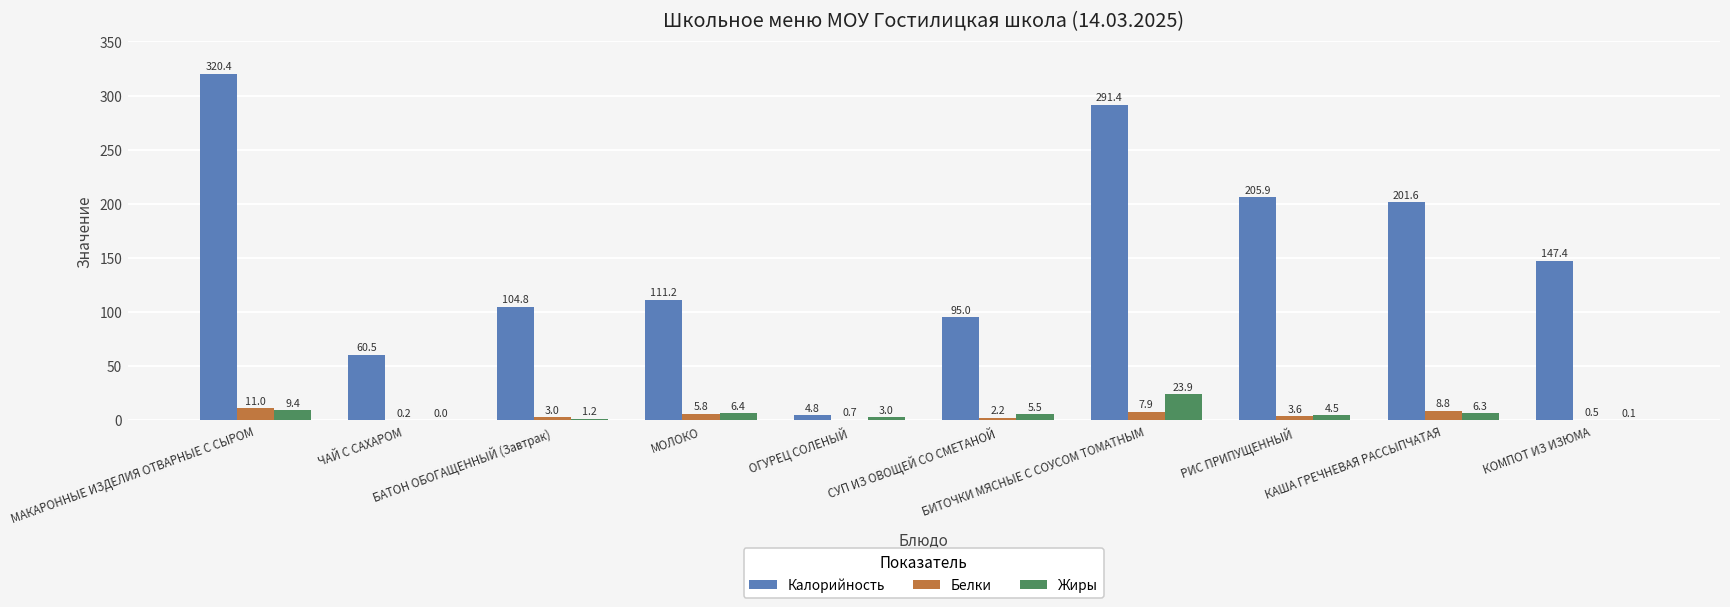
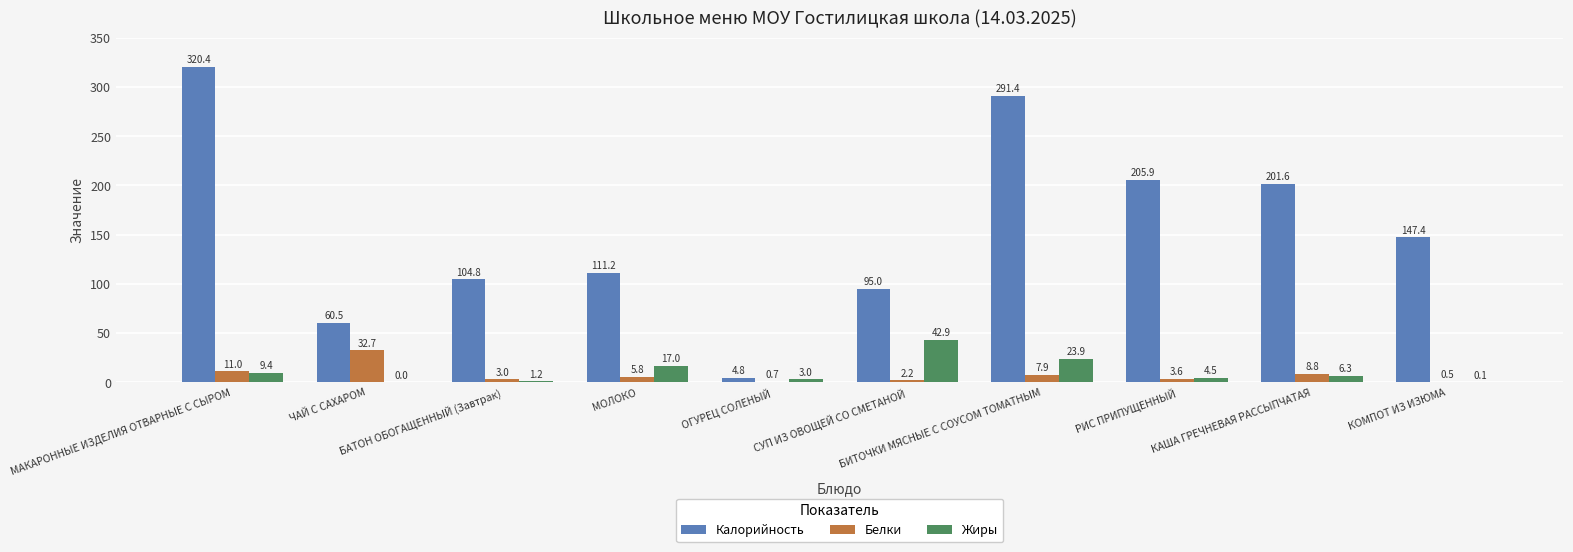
  {
    "Калорийность": {
      "МАКАРОННЫЕ ИЗДЕЛИЯ ОТВАРНЫЕ С СЫРОМ": 320.4,
      "ЧАЙ С САХАРОМ": 60.5,
      "БАТОН ОБОГАЩЕННЫЙ (Завтрак)": 104.8,
      "МОЛОКО": 111.2,
      "ОГУРЕЦ СОЛЕНЫЙ": 4.8,
      "СУП ИЗ ОВОЩЕЙ СО СМЕТАНОЙ": 95.0,
      "БИТОЧКИ МЯСНЫЕ С СОУСОМ ТОМАТНЫМ": 291.4,
      "РИС ПРИПУЩЕННЫЙ": 205.9,
      "КАША ГРЕЧНЕВАЯ РАССЫПЧАТАЯ": 201.6,
      "КОМПОТ ИЗ ИЗЮМА": 147.4
    },
    "Белки": {
      "МАКАРОННЫЕ ИЗДЕЛИЯ ОТВАРНЫЕ С СЫРОМ": 11.0,
-     "ЧАЙ С САХАРОМ": 0.2,
+     "ЧАЙ С САХАРОМ": 32.7,
      "БАТОН ОБОГАЩЕННЫЙ (Завтрак)": 3.0,
      "МОЛОКО": 5.8,
      "ОГУРЕЦ СОЛЕНЫЙ": 0.7,
      "СУП ИЗ ОВОЩЕЙ СО СМЕТАНОЙ": 2.2,
      "БИТОЧКИ МЯСНЫЕ С СОУСОМ ТОМАТНЫМ": 7.9,
      "РИС ПРИПУЩЕННЫЙ": 3.6,
      "КАША ГРЕЧНЕВАЯ РАССЫПЧАТАЯ": 8.8,
      "КОМПОТ ИЗ ИЗЮМА": 0.5
    },
    "Жиры": {
      "МАКАРОННЫЕ ИЗДЕЛИЯ ОТВАРНЫЕ С СЫРОМ": 9.4,
      "ЧАЙ С САХАРОМ": 0.0,
      "БАТОН ОБОГАЩЕННЫЙ (Завтрак)": 1.2,
-     "МОЛОКО": 6.4,
+     "МОЛОКО": 17.0,
      "ОГУРЕЦ СОЛЕНЫЙ": 3.0,
-     "СУП ИЗ ОВОЩЕЙ СО СМЕТАНОЙ": 5.5,
+     "СУП ИЗ ОВОЩЕЙ СО СМЕТАНОЙ": 42.9,
      "БИТОЧКИ МЯСНЫЕ С СОУСОМ ТОМАТНЫМ": 23.9,
      "РИС ПРИПУЩЕННЫЙ": 4.5,
      "КАША ГРЕЧНЕВАЯ РАССЫПЧАТАЯ": 6.3,
      "КОМПОТ ИЗ ИЗЮМА": 0.1
    }
  }
